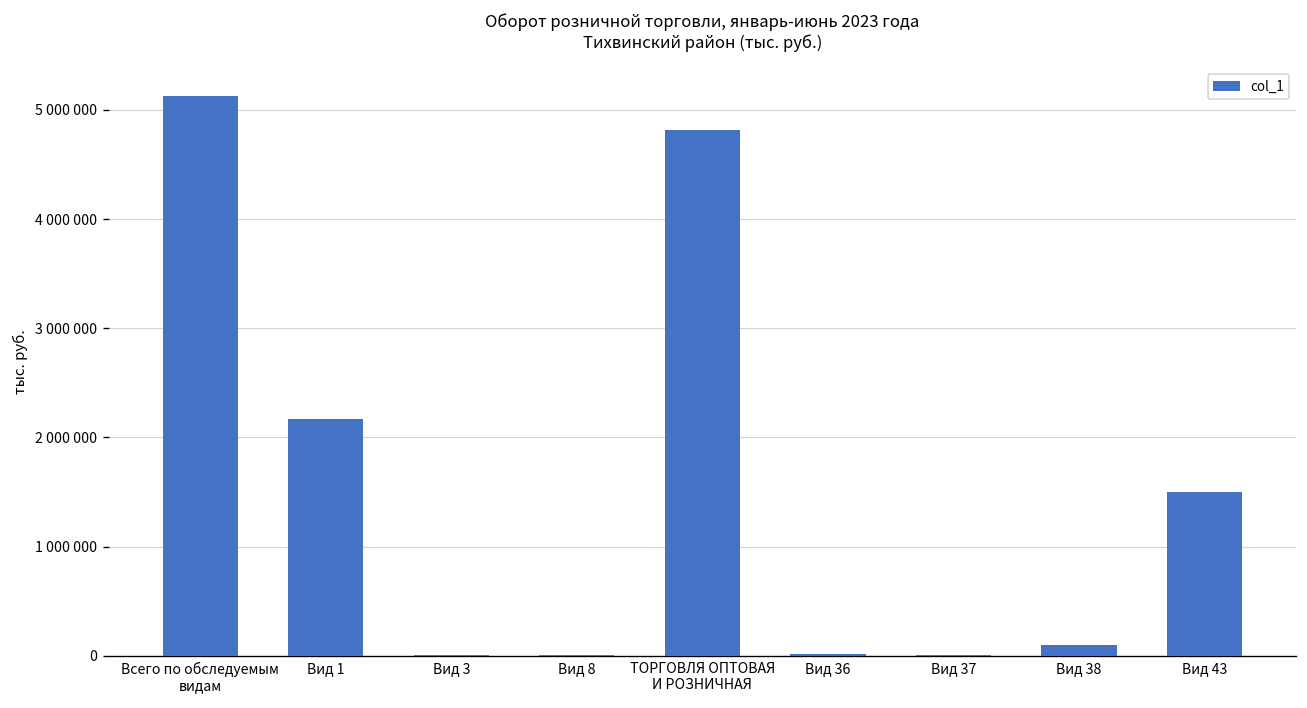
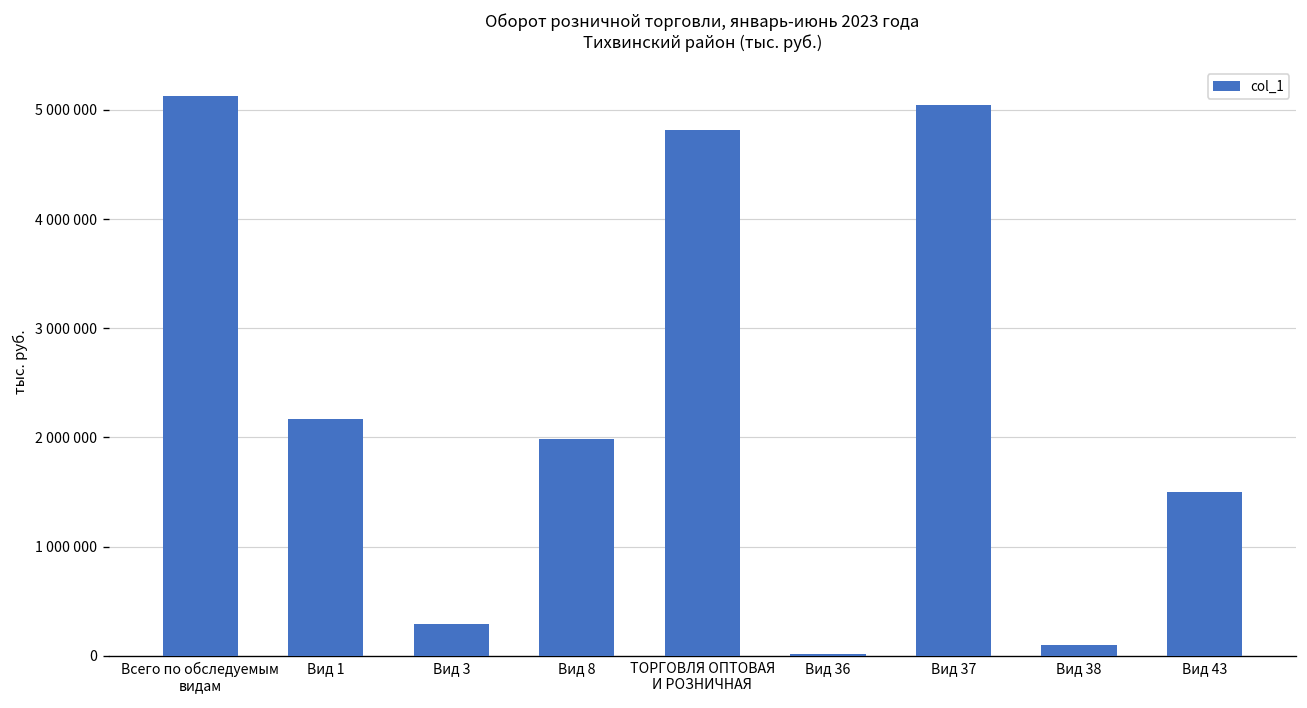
  {
    "Всего по обследуемым видам": 5100000,
    "Вид 1": 2200000,
-   "Вид 3": 0,
-   "Вид 8": 0,
+   "Вид 3": 300000,
+   "Вид 8": 2000000,
    "ТОРГОВЛЯ ОПТОВАЯ И РОЗНИЧНАЯ": 4800000,
-   "Вид 37": 0,
+   "Вид 37": 5000000,
    "Вид 38": 100000,
    "Вид 43": 1500000
  }
